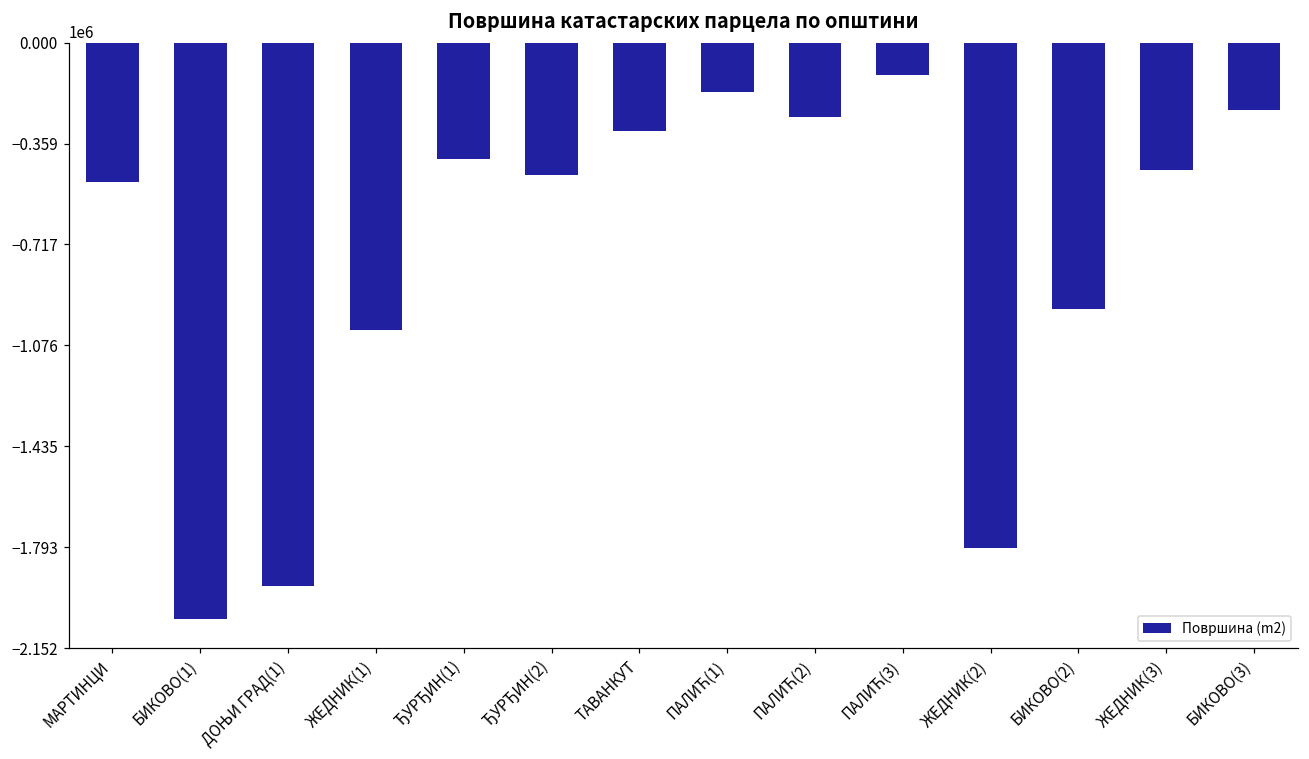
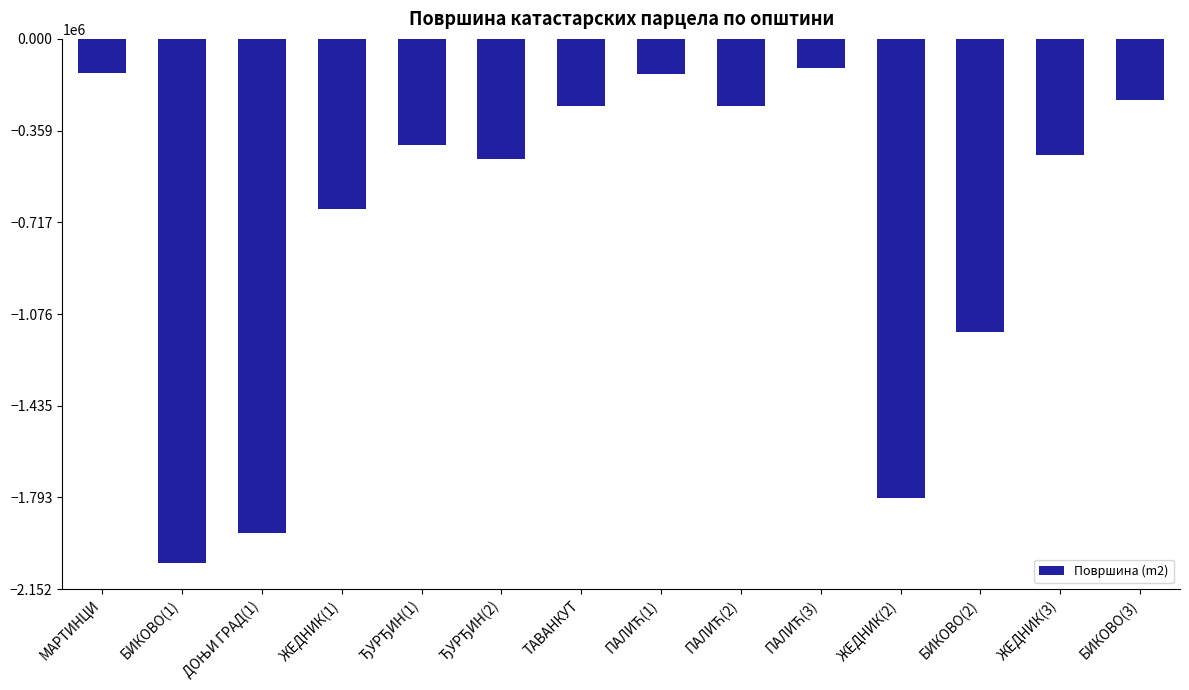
  {
-   "МАРТИНЦИ": -490000,
+   "МАРТИНЦИ": -130000,
    "БИКОВО(1)": -2050000,
    "ДОЊИ ГРАД(1)": -1930000,
-   "ЖЕДНИК(1)": -1020000,
+   "ЖЕДНИК(1)": -670000,
    "ЂУРЂИН(1)": -410000,
    "ЂУРЂИН(2)": -470000,
-   "ТАВАНКУТ": -310000,
-   "ПАЛИЋ(1)": -180000,
+   "ТАВАНКУТ": -260000,
+   "ПАЛИЋ(1)": -140000,
    "ПАЛИЋ(2)": -260000,
    "ПАЛИЋ(3)": -110000,
    "ЖЕДНИК(2)": -1800000,
-   "БИКОВО(2)": -950000,
+   "БИКОВО(2)": -1140000,
    "ЖЕДНИК(3)": -450000,
    "БИКОВО(3)": -240000
  }
